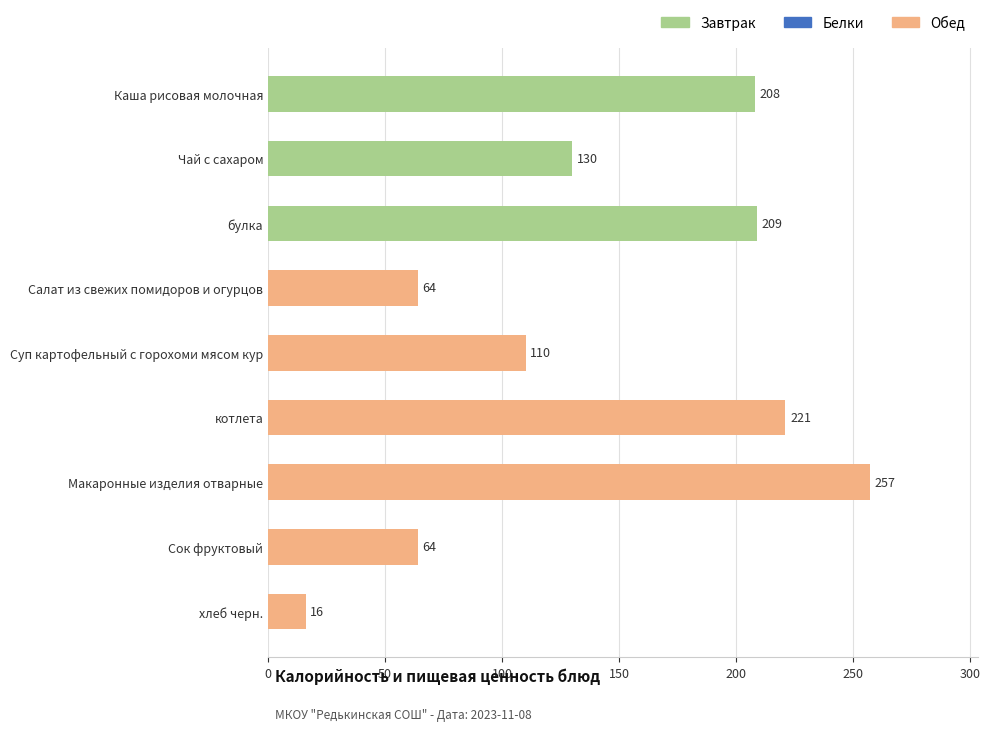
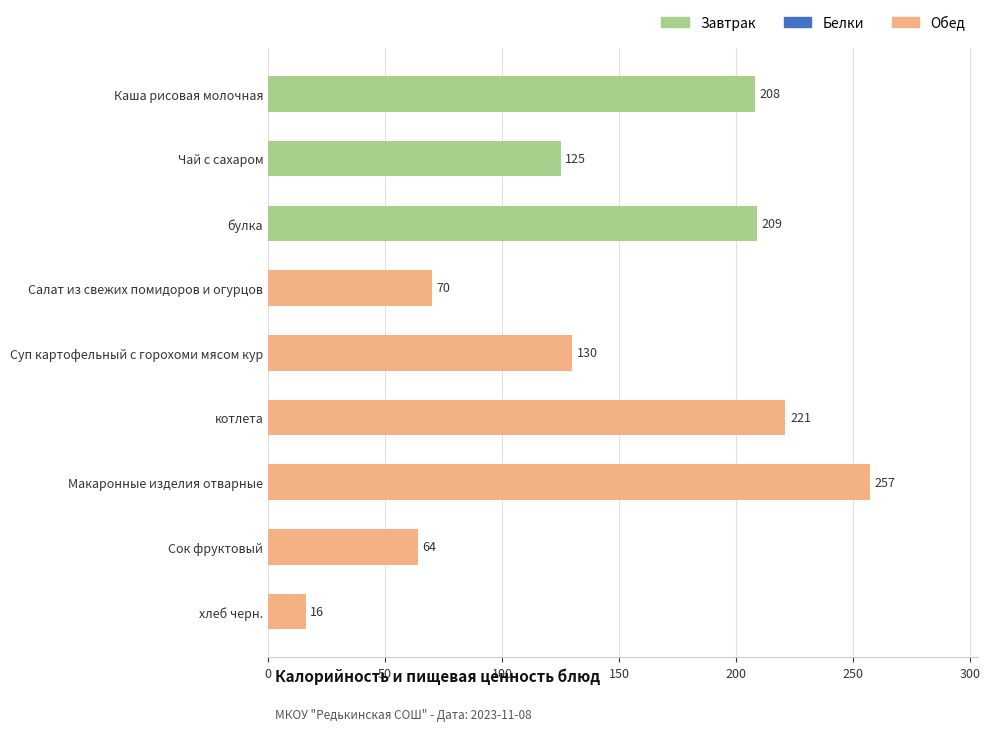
  {
    "Каша рисовая молочная": 208,
-   "Чай с сахаром": 130,
+   "Чай с сахаром": 125,
    "булка": 209,
-   "Салат из свежих помидоров и огурцов": 64,
-   "Суп картофельный с горохоми мясом кур": 110,
+   "Салат из свежих помидоров и огурцов": 70,
+   "Суп картофельный с горохоми мясом кур": 130,
    "котлета": 221,
    "Макаронные изделия отварные": 257,
    "Сок фруктовый": 64,
    "хлеб черн.": 16
  }
